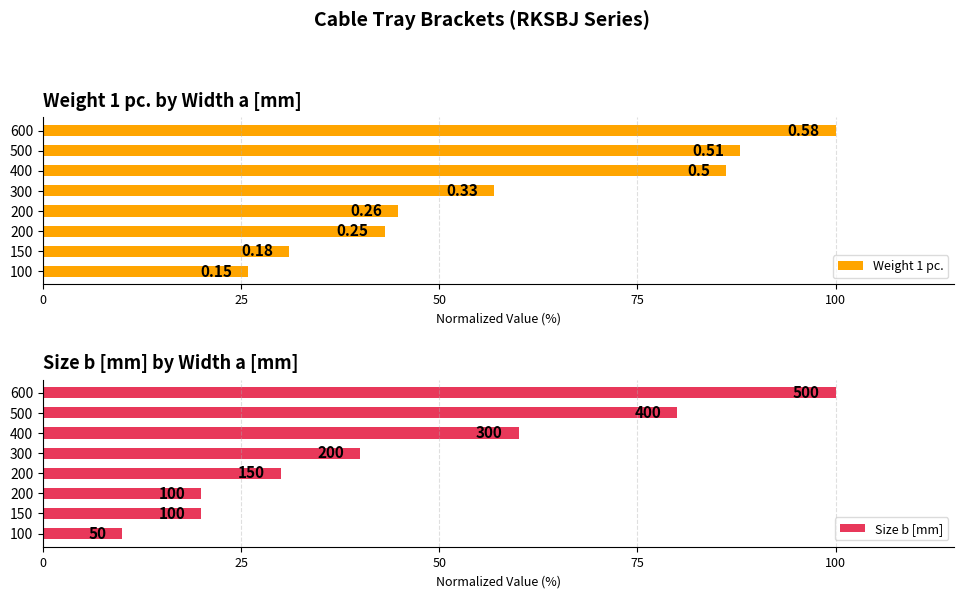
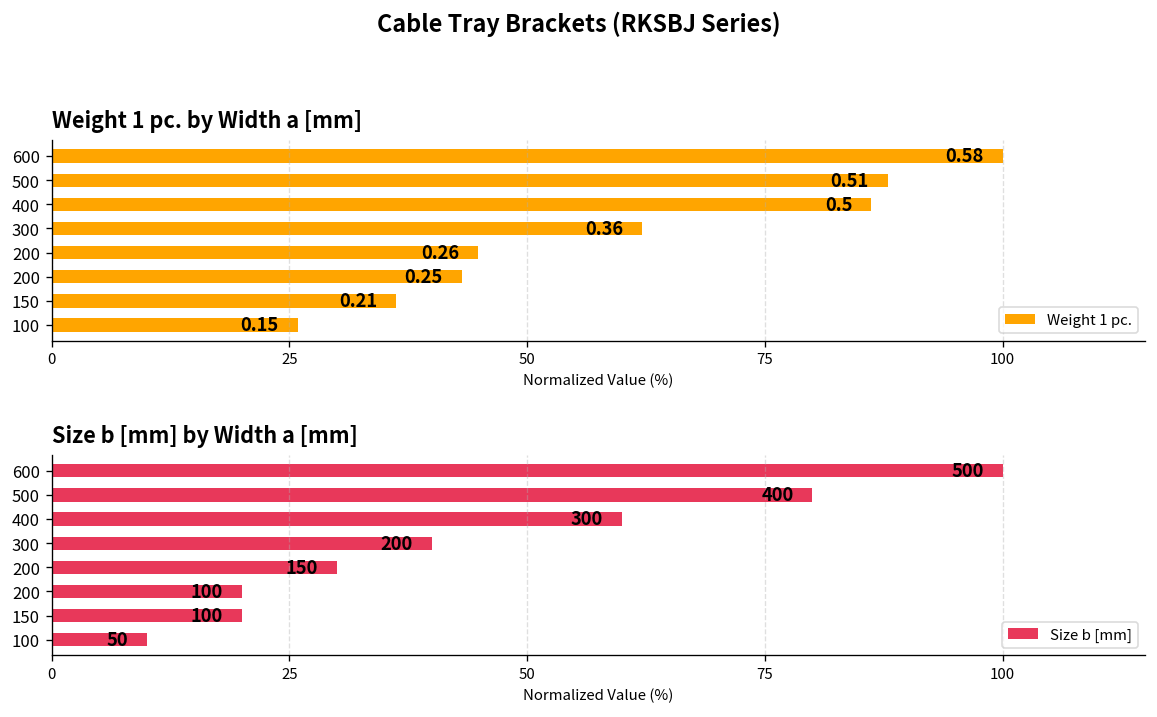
  {
    "Weight 1 pc. by Width a [mm]": {
-     "300": 0.33,
-     "150": 0.18
+     "300": 0.36,
+     "150": 0.21
    }
  }
